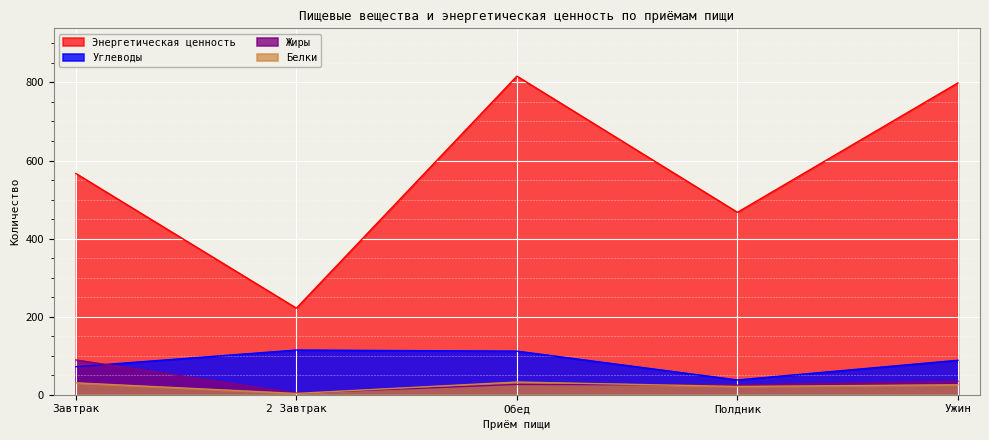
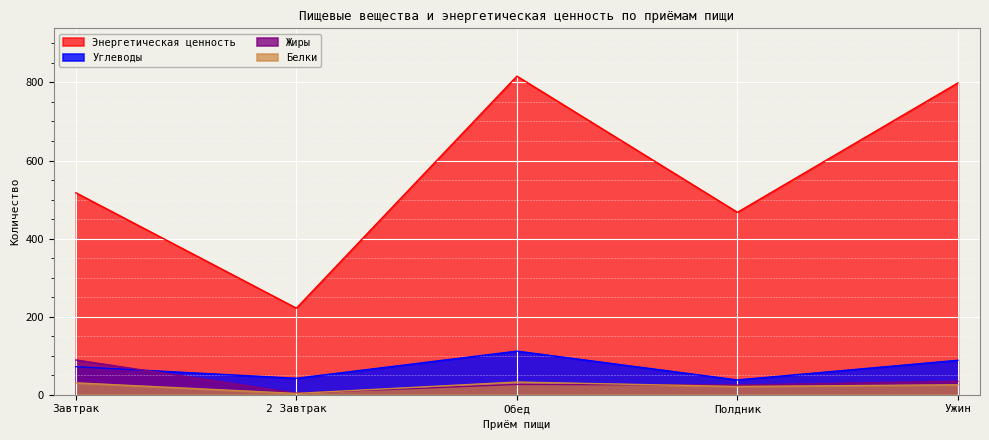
  {
    "Энергетическая ценность": {
-     "Завтрак": 570,
+     "Завтрак": 520,
      "2 Завтрак": 220,
      "Обед": 820,
      "Полдник": 470,
      "Ужин": 800
    },
    "Углеводы": {
      "Завтрак": 70,
-     "2 Завтрак": 110,
+     "2 Завтрак": 40,
      "Обед": 110,
      "Полдник": 40,
      "Ужин": 90
    },
    "Жиры": {
      "Завтрак": 90,
      "Ужин": 30
    },
    "Белки": {
      "Завтрак": 30,
      "Ужин": 30
    }
  }
